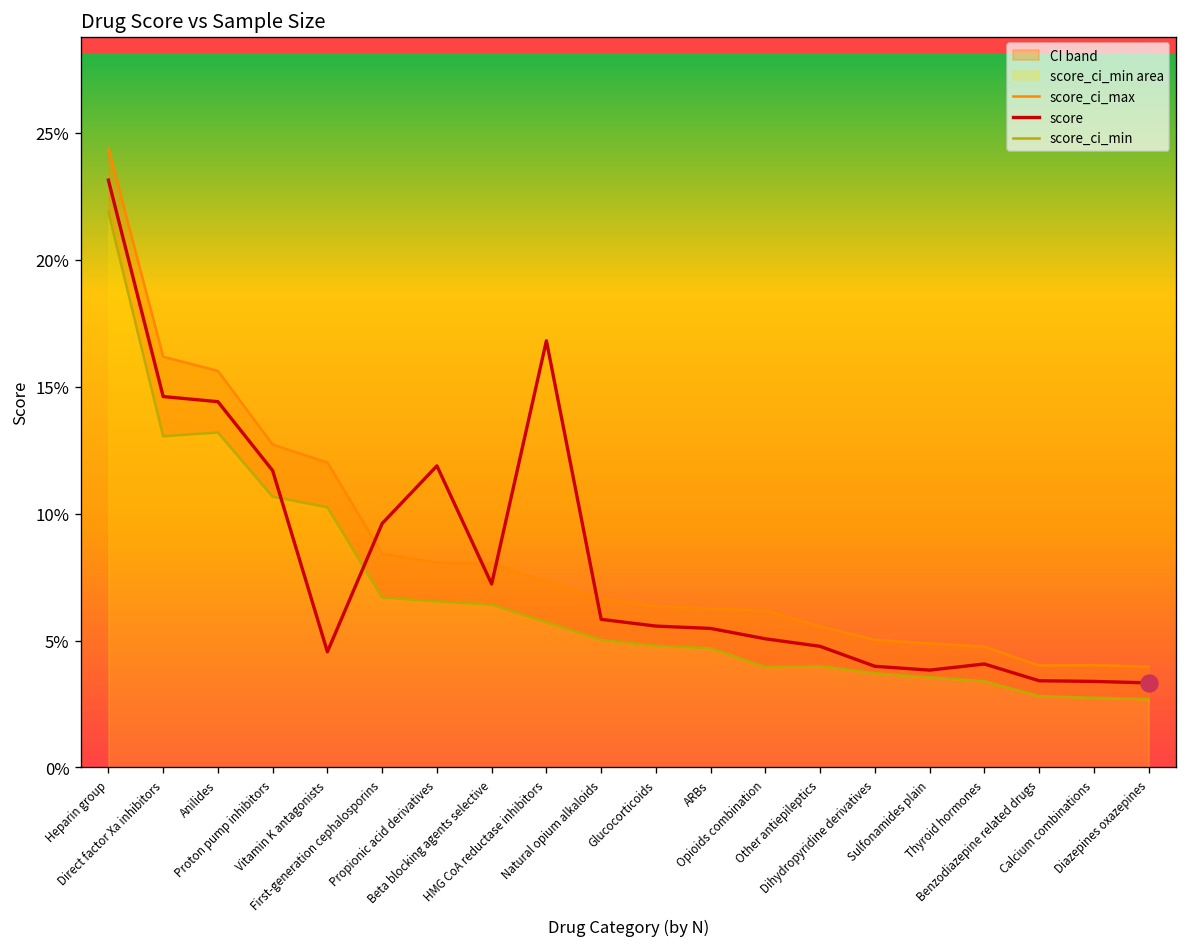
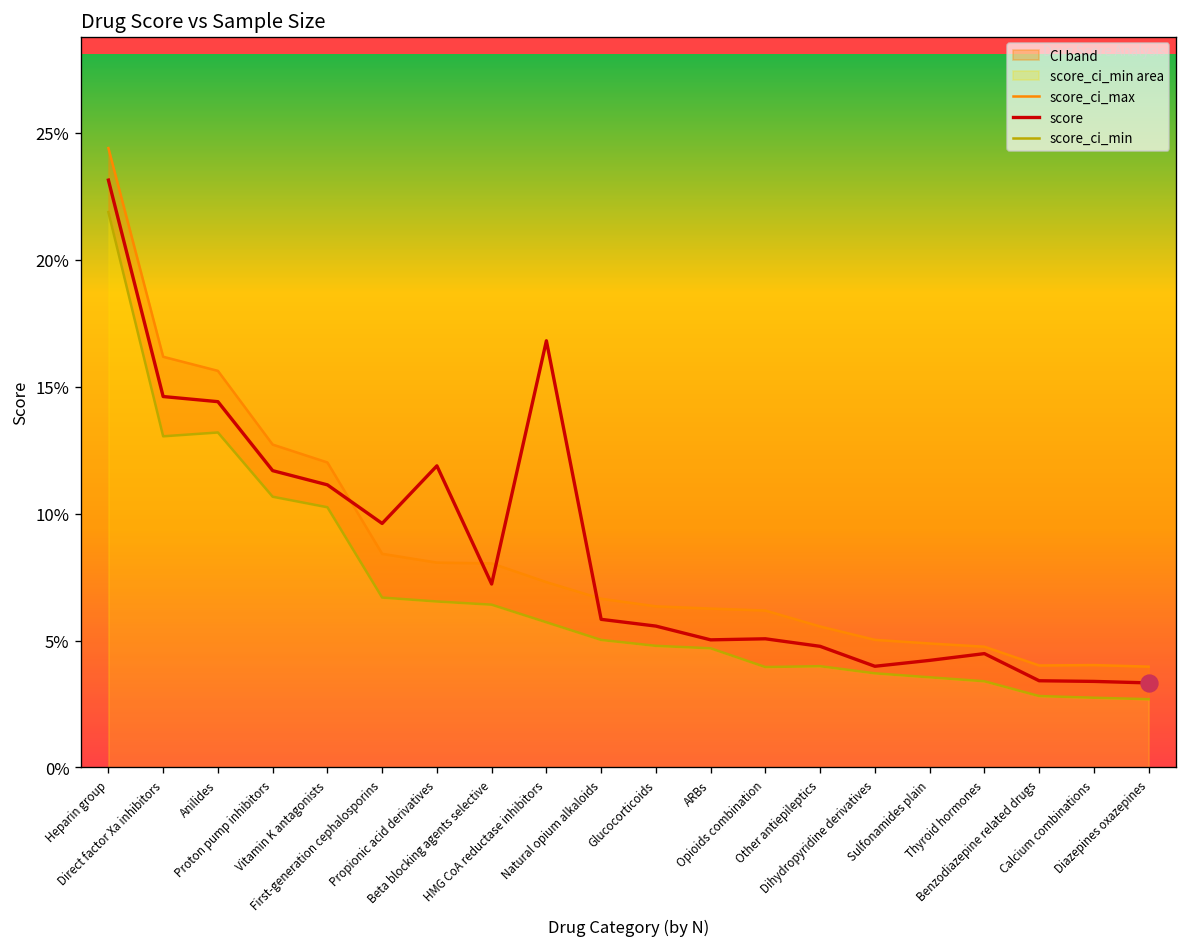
  {
    "score": {
      "Heparin group": "23.1%",
      "Direct factor Xa inhibitors": "14.6%",
      "Anilides": "14.4%",
      "Proton pump inhibitors": "11.7%",
-     "Vitamin K antagonists": "4.6%",
+     "Vitamin K antagonists": "11.1%",
      "First-generation cephalosporins": "9.6%",
      "Propionic acid derivatives": "11.9%",
      "Beta blocking agents selective": "7.2%",
      "HMG CoA reductase inhibitors": "16.8%",
      "Natural opium alkaloids": "5.8%",
      "Glucocorticoids": "5.6%",
-     "ARBs": "5.5%",
+     "ARBs": "5.0%",
      "Opioids combination": "5.1%",
      "Other antiepileptics": "4.8%",
      "Dihydropyridine derivatives": "4.0%",
-     "Sulfonamides plain": "3.8%",
-     "Thyroid hormones": "4.1%",
+     "Sulfonamides plain": "4.2%",
+     "Thyroid hormones": "4.5%",
      "Benzodiazepine related drugs": "3.4%",
      "Calcium combinations": "3.4%"
    }
  }
